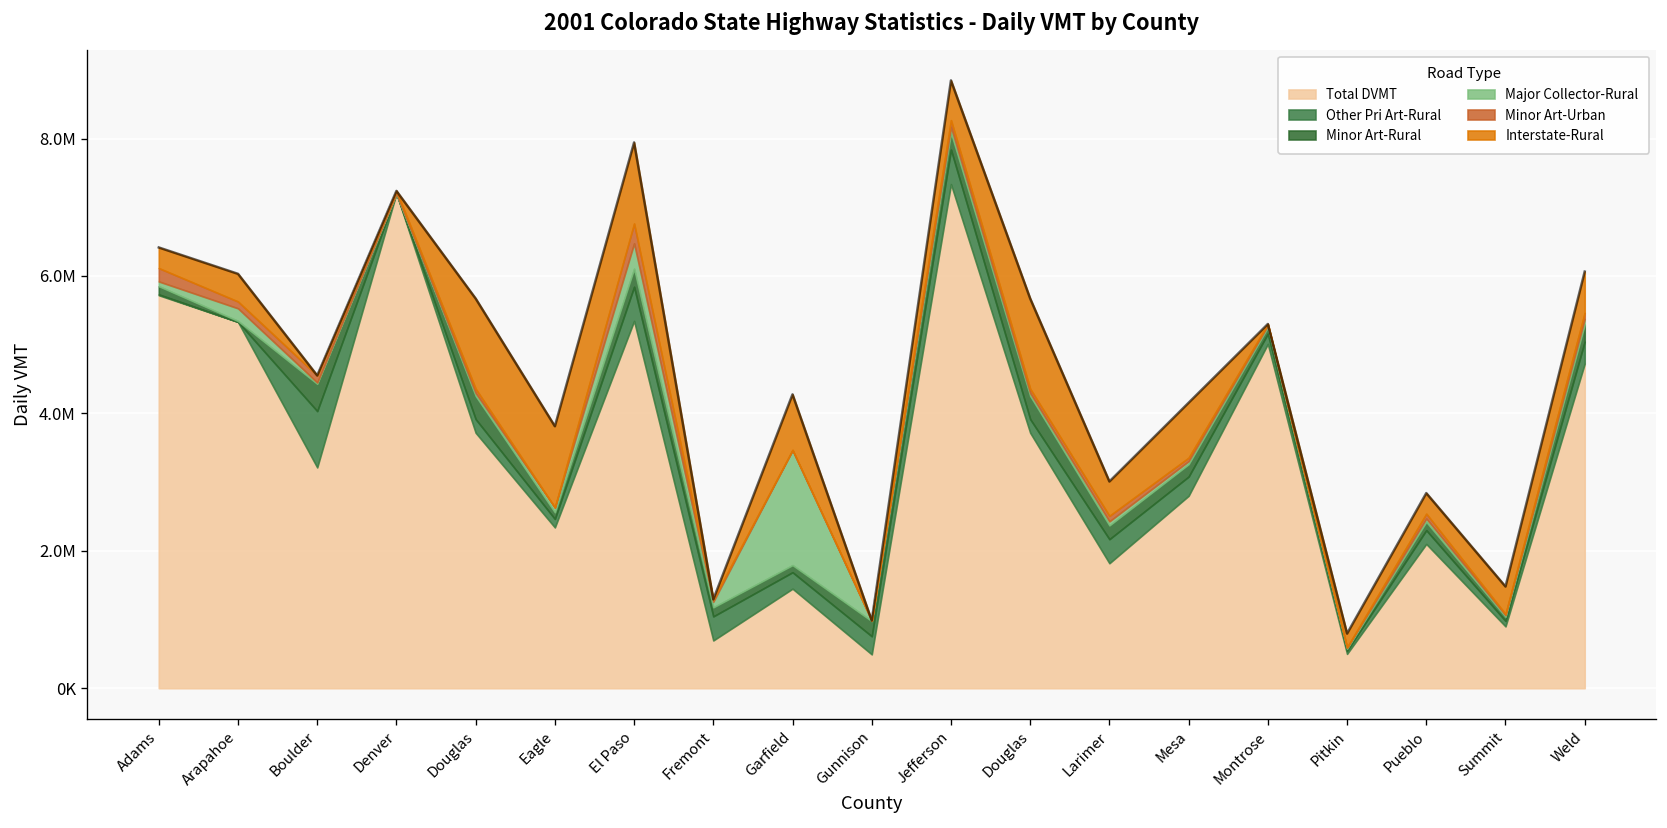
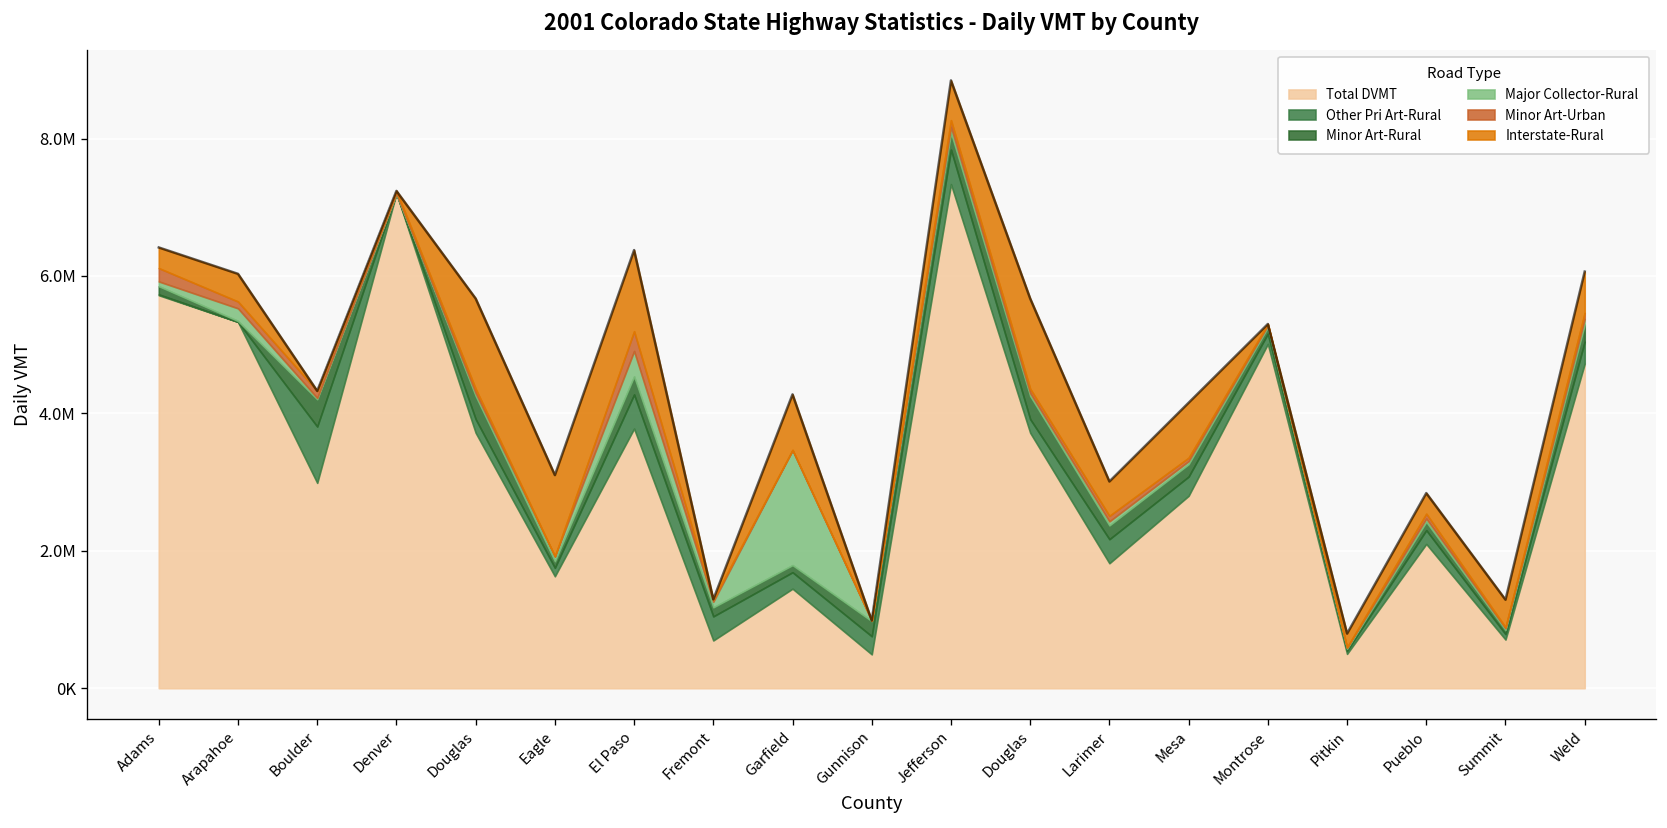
  {
    "Total DVMT": {
-     "Boulder": 3200000,
-     "Eagle": 2300000,
-     "El Paso": 5300000,
+     "Boulder": 3000000,
+     "Eagle": 1600000,
+     "El Paso": 3800000,
      "Fremont": 700000,
      "Garfield": 1400000,
      "Gunnison": 500000,
      "Jefferson": 7300000,
      "Larimer": 1800000,
      "Mesa": 2800000,
      "Montrose": 5000000,
      "Pitkin": 500000,
      "Pueblo": 2100000,
-     "Summit": 900000,
+     "Summit": 700000,
      "Weld": 4700000
    },
    "Major Collector-Rural": {
      "Adams": 100000,
      "Arapahoe": 200000,
      "El Paso": 400000,
      "Jefferson": 100000,
      "Larimer": 100000,
      "Mesa": 0,
      "Pueblo": 100000,
      "Weld": 100000
    }
  }
